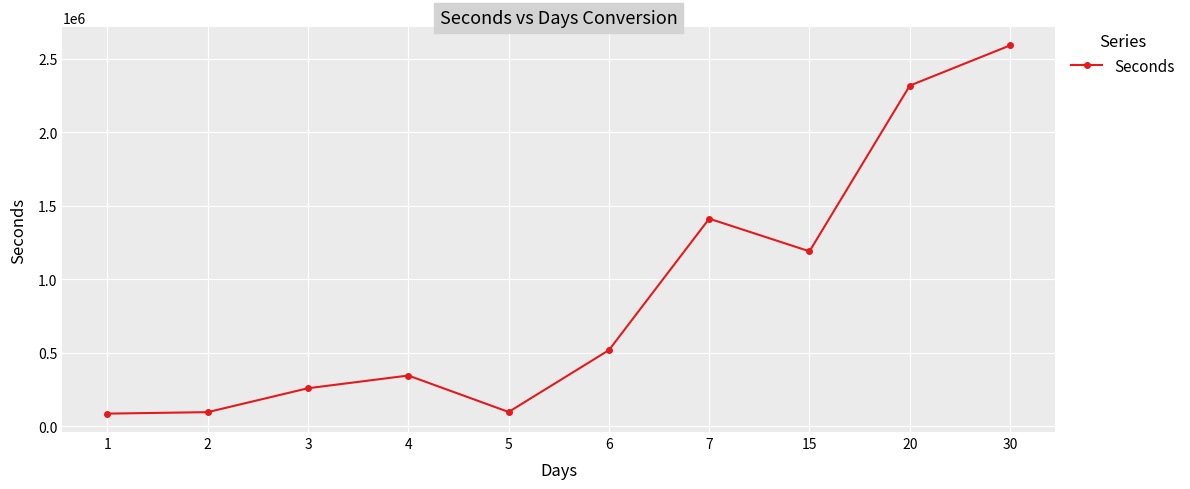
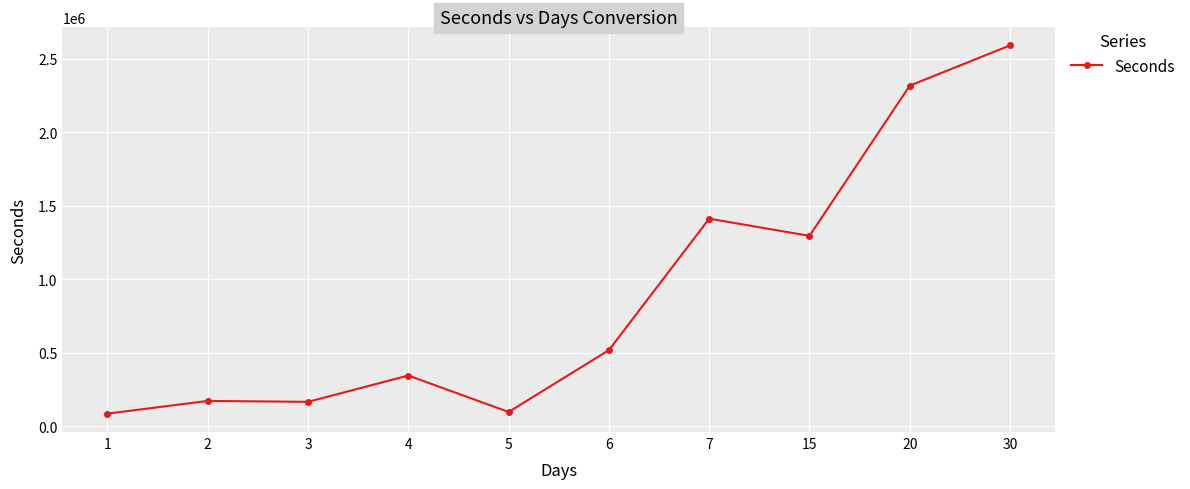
  {
    "1": 90000,
-   "2": 100000,
-   "3": 260000,
+   "2": 170000,
+   "3": 170000,
    "4": 350000,
    "5": 100000,
    "6": 520000,
    "7": 1410000,
-   "15": 1190000,
+   "15": 1300000,
    "20": 2320000,
    "30": 2590000
  }
